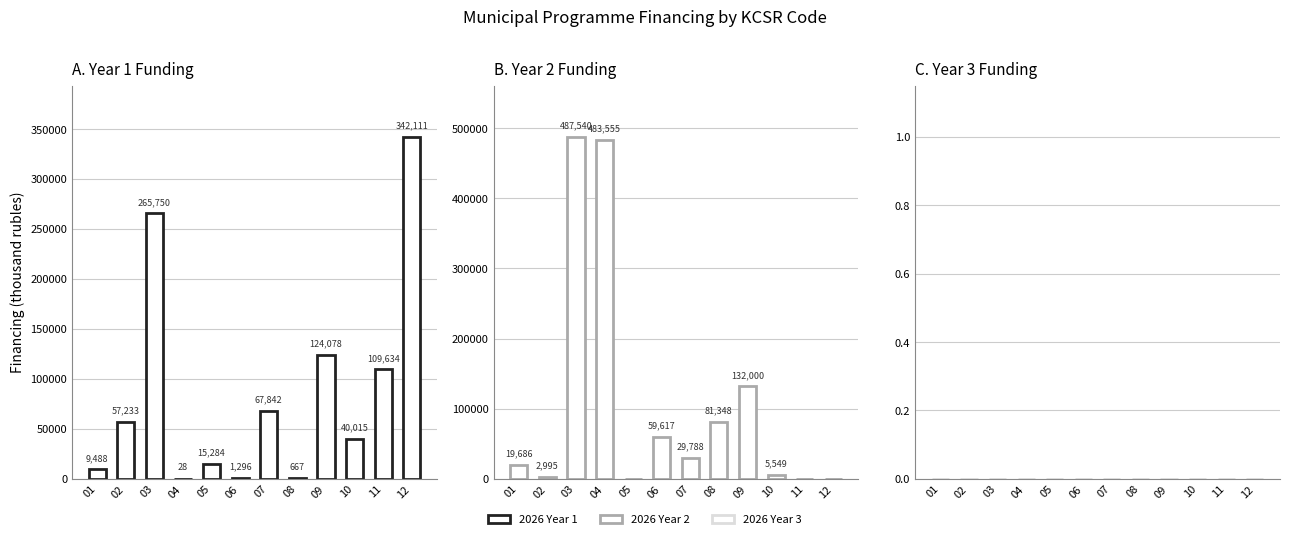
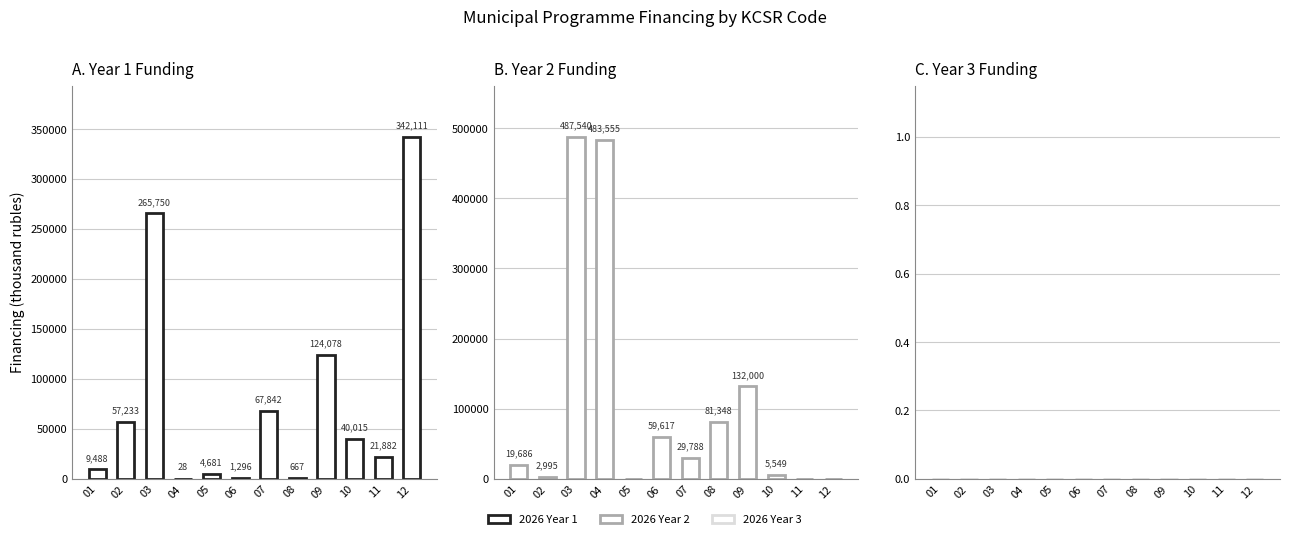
  {
    "A. Year 1 Funding": {
      "01": "9,488",
      "02": "57,233",
      "03": "265,750",
      "04": "28",
-     "05": "15,284",
+     "05": "4,681",
      "06": "1,296",
      "07": "67,842",
      "08": "667",
      "09": "124,078",
      "10": "40,015",
-     "11": "109,634",
+     "11": "21,882",
      "12": "342,111"
    },
    "B. Year 2 Funding": {
      "01": "19,686",
      "02": "2,995",
      "03": "487,540",
      "04": "483,555",
      "06": "59,617",
      "07": "29,788",
      "08": "81,348",
      "09": "132,000",
      "10": "5,549"
    },
    "C. Year 3 Funding": {
      "01": "0.00",
      "02": "0.00",
      "03": "0.00",
      "04": "0.00",
      "05": "0.00",
      "06": "0.00",
      "07": "0.00",
      "08": "0.00",
      "09": "0.00",
      "10": "0.00",
      "11": "0.00",
      "12": "0.00"
    }
  }
